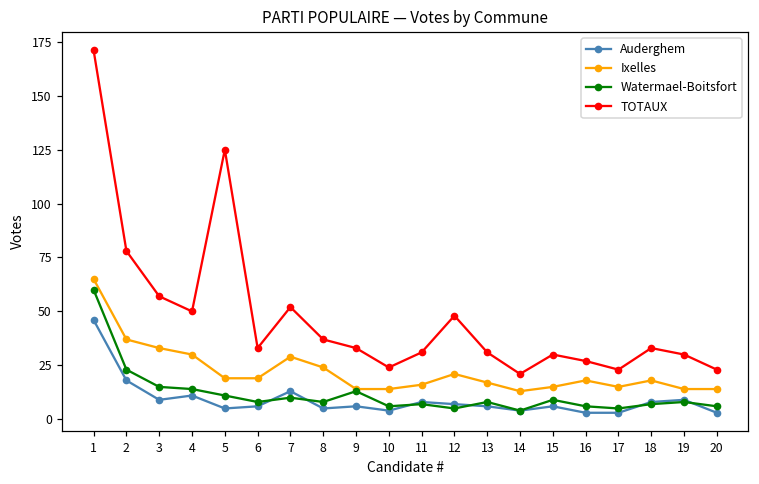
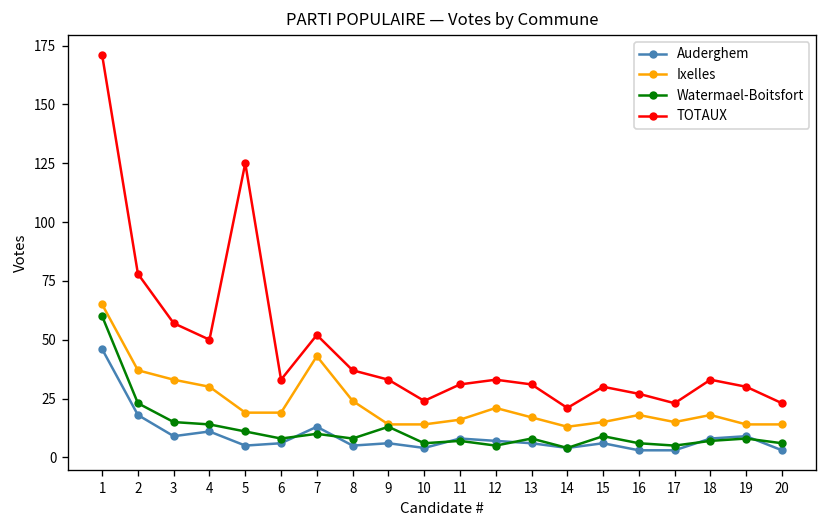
  {
    "Auderghem": {
      "1": 46,
      "2": 18,
      "3": 9,
      "4": 11,
      "5": 5,
      "6": 6,
      "7": 13,
      "8": 5,
      "9": 6,
      "10": 4,
      "12": 7,
      "13": 6,
      "15": 6,
      "16": 3,
      "17": 3,
      "20": 3
    },
    "Ixelles": {
      "1": 65,
      "2": 37,
      "3": 33,
      "4": 30,
      "5": 19,
      "6": 19,
-     "7": 29,
+     "7": 43,
      "8": 24,
      "10": 14,
      "11": 16,
      "12": 21,
      "13": 17,
      "14": 13,
      "15": 15,
      "16": 18,
      "17": 15,
      "18": 18,
      "19": 14,
      "20": 14
    },
    "Watermael-Boitsfort": {
      "1": 60,
      "2": 23,
      "3": 15,
      "4": 14,
      "5": 11,
      "6": 8,
      "7": 10,
      "8": 8,
      "10": 6,
      "12": 5,
      "13": 8,
      "15": 9,
      "16": 6,
      "17": 5,
      "20": 6
    },
    "TOTAUX": {
      "1": 171,
      "2": 78,
      "3": 57,
      "4": 50,
      "5": 125,
      "6": 33,
      "7": 52,
      "8": 37,
      "9": 33,
      "10": 24,
      "11": 31,
-     "12": 48,
+     "12": 33,
      "13": 31,
      "14": 21,
      "15": 30,
      "16": 27,
      "17": 23,
      "18": 33,
      "19": 30,
      "20": 23
    }
  }
